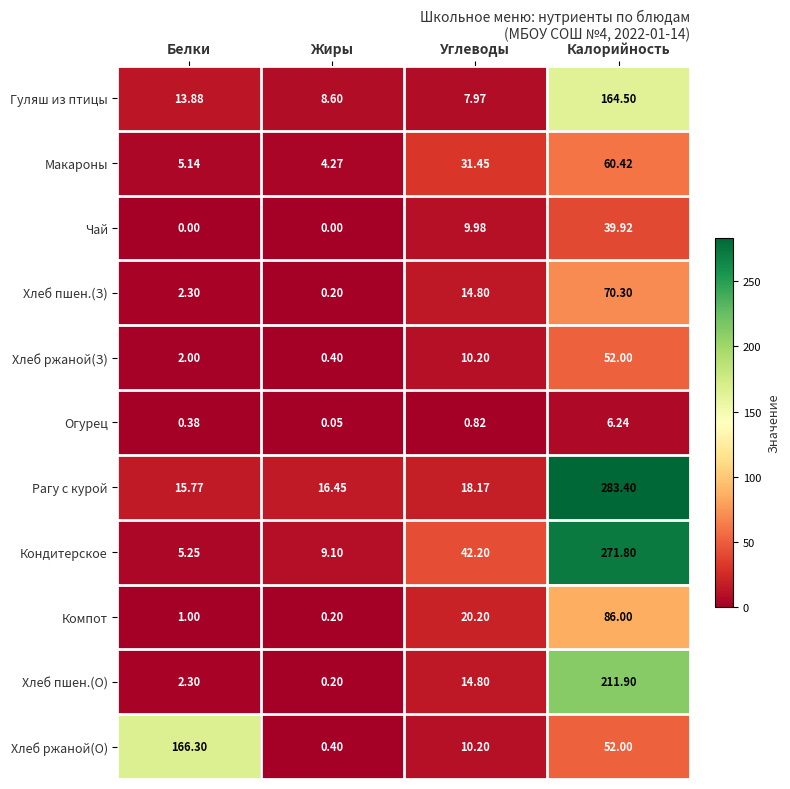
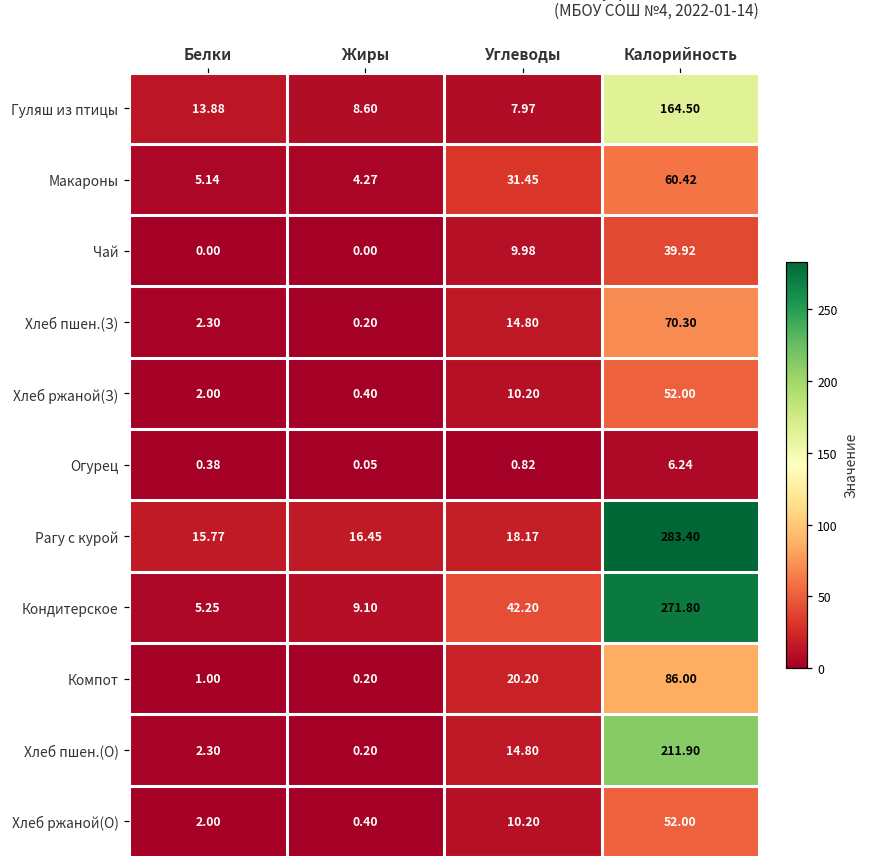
  {
    "Гуляш из птицы": {
      "Белки": 13.88,
      "Жиры": 8.60,
      "Углеводы": 7.97,
      "Калорийность": 164.50
    },
    "Макароны": {
      "Белки": 5.14,
      "Жиры": 4.27,
      "Углеводы": 31.45,
      "Калорийность": 60.42
    },
    "Чай": {
      "Белки": 0.00,
      "Жиры": 0.00,
      "Углеводы": 9.98,
      "Калорийность": 39.92
    },
    "Хлеб пшен.(З)": {
      "Белки": 2.30,
      "Жиры": 0.20,
      "Углеводы": 14.80,
      "Калорийность": 70.30
    },
    "Хлеб ржаной(З)": {
      "Белки": 2.00,
      "Жиры": 0.40,
      "Углеводы": 10.20,
      "Калорийность": 52.00
    },
    "Огурец": {
      "Белки": 0.38,
      "Жиры": 0.05,
      "Углеводы": 0.82,
      "Калорийность": 6.24
    },
    "Рагу с курой": {
      "Белки": 15.77,
      "Жиры": 16.45,
      "Углеводы": 18.17,
      "Калорийность": 283.40
    },
    "Кондитерское": {
      "Белки": 5.25,
      "Жиры": 9.10,
      "Углеводы": 42.20,
      "Калорийность": 271.80
    },
    "Компот": {
      "Белки": 1.00,
      "Жиры": 0.20,
      "Углеводы": 20.20,
      "Калорийность": 86.00
    },
    "Хлеб пшен.(О)": {
      "Белки": 2.30,
      "Жиры": 0.20,
      "Углеводы": 14.80,
      "Калорийность": 211.90
    },
    "Хлеб ржаной(О)": {
-     "Белки": 166.30,
+     "Белки": 2.00,
      "Жиры": 0.40,
      "Углеводы": 10.20,
      "Калорийность": 52.00
    }
  }
